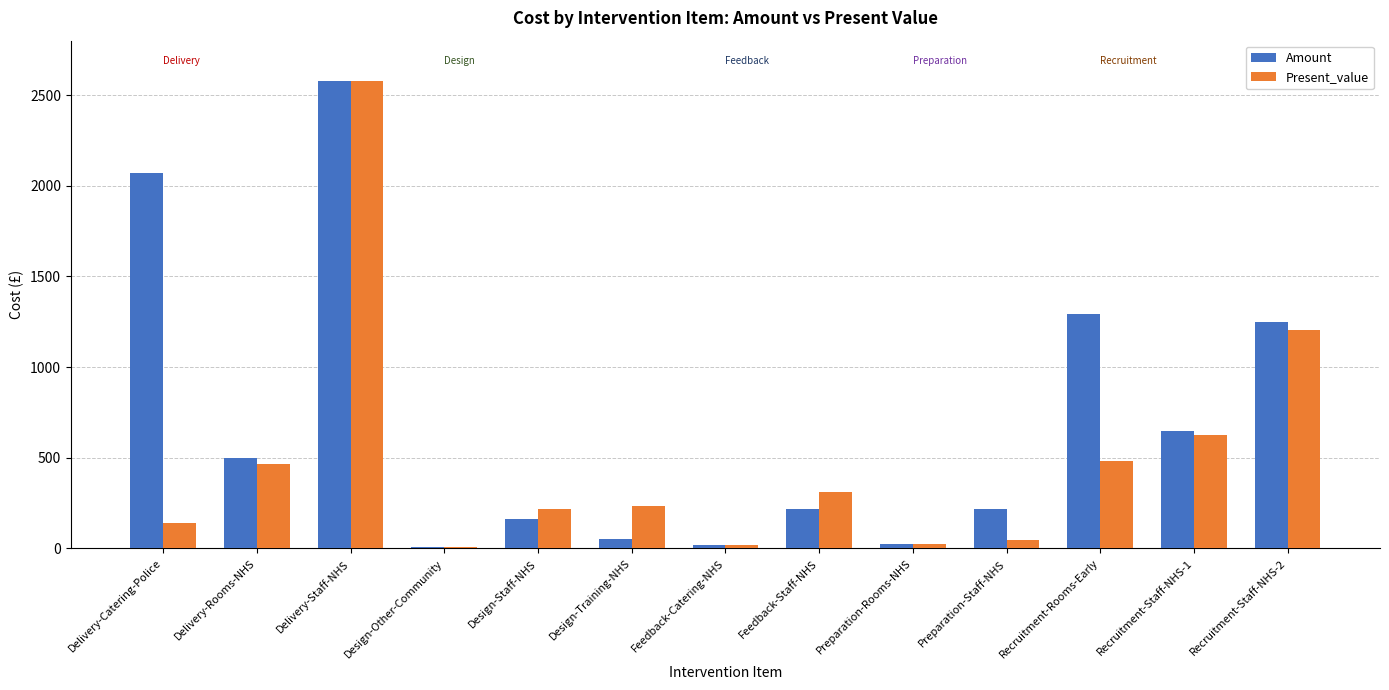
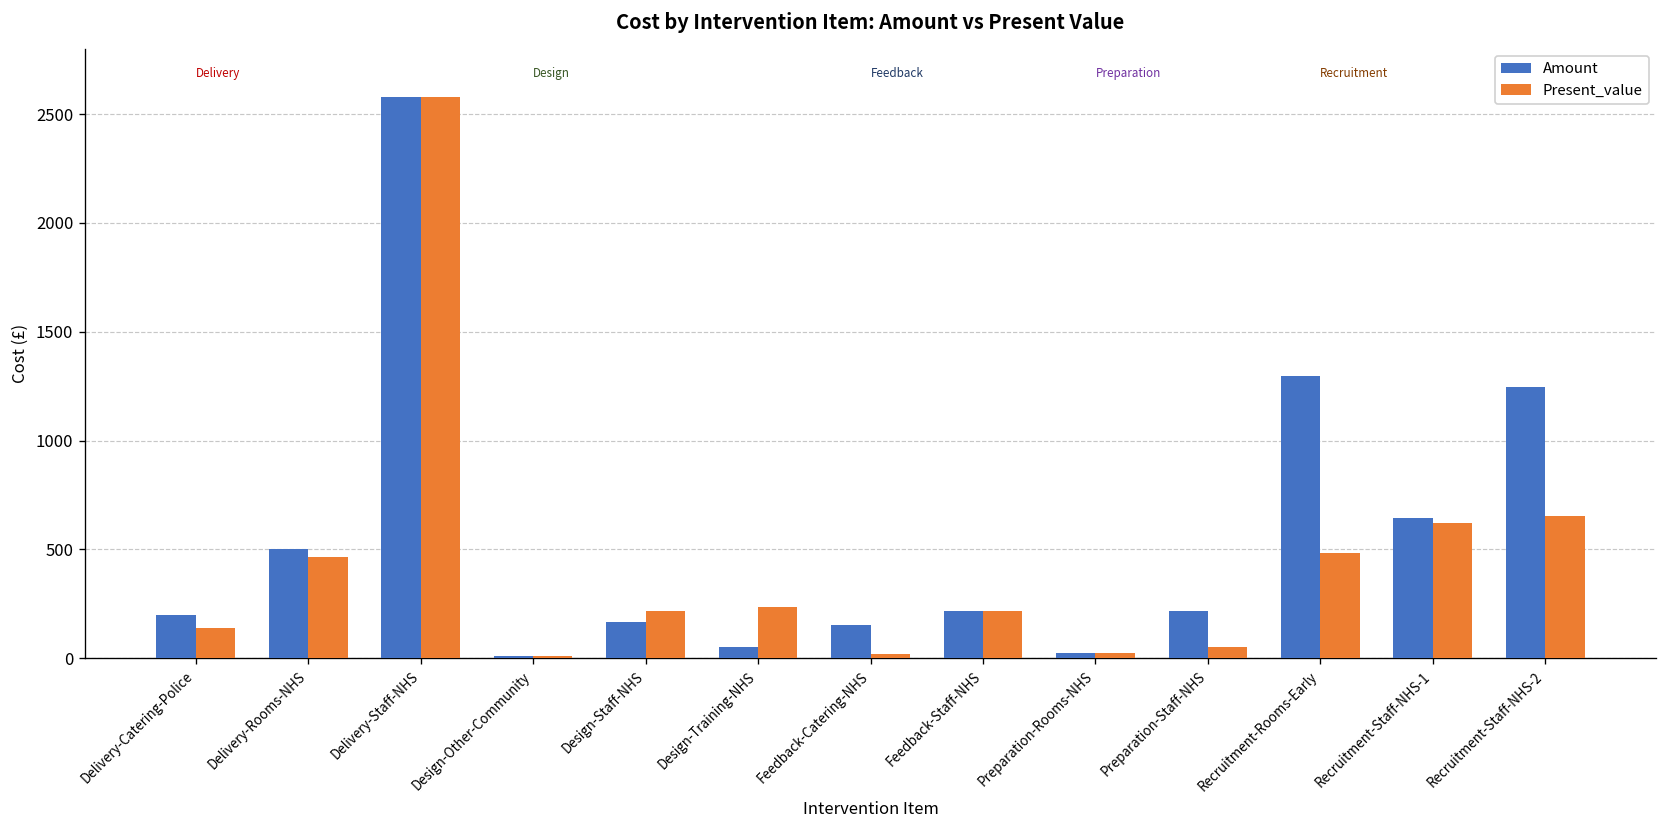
  {
    "Amount": {
-     "Delivery-Catering-Police": 2070,
+     "Delivery-Catering-Police": 200,
      "Delivery-Rooms-NHS": 500,
      "Delivery-Staff-NHS": 2580,
      "Design-Staff-NHS": 170,
      "Design-Training-NHS": 50,
-     "Feedback-Catering-NHS": 20,
+     "Feedback-Catering-NHS": 150,
      "Feedback-Staff-NHS": 220,
      "Preparation-Rooms-NHS": 30,
      "Preparation-Staff-NHS": 220,
      "Recruitment-Rooms-Early": 1300,
      "Recruitment-Staff-NHS-1": 650,
      "Recruitment-Staff-NHS-2": 1250
    },
    "Present_value": {
      "Delivery-Catering-Police": 140,
      "Delivery-Rooms-NHS": 470,
      "Delivery-Staff-NHS": 2580,
      "Design-Staff-NHS": 220,
      "Design-Training-NHS": 230,
      "Feedback-Catering-NHS": 20,
-     "Feedback-Staff-NHS": 310,
+     "Feedback-Staff-NHS": 220,
      "Preparation-Rooms-NHS": 20,
      "Preparation-Staff-NHS": 50,
      "Recruitment-Rooms-Early": 480,
      "Recruitment-Staff-NHS-1": 620,
-     "Recruitment-Staff-NHS-2": 1210
+     "Recruitment-Staff-NHS-2": 650
    }
  }
